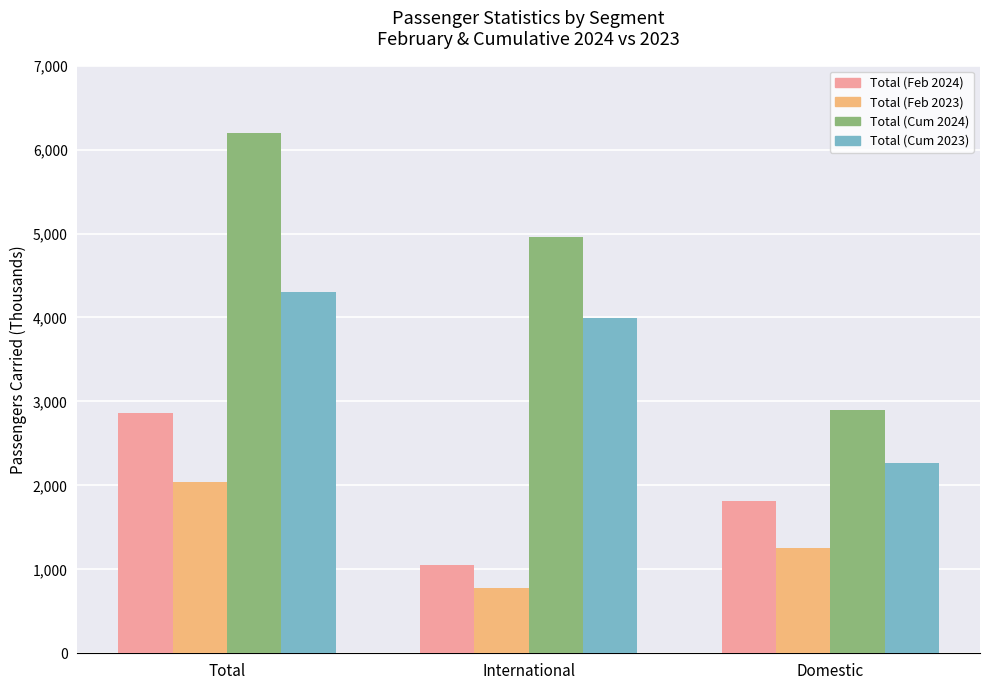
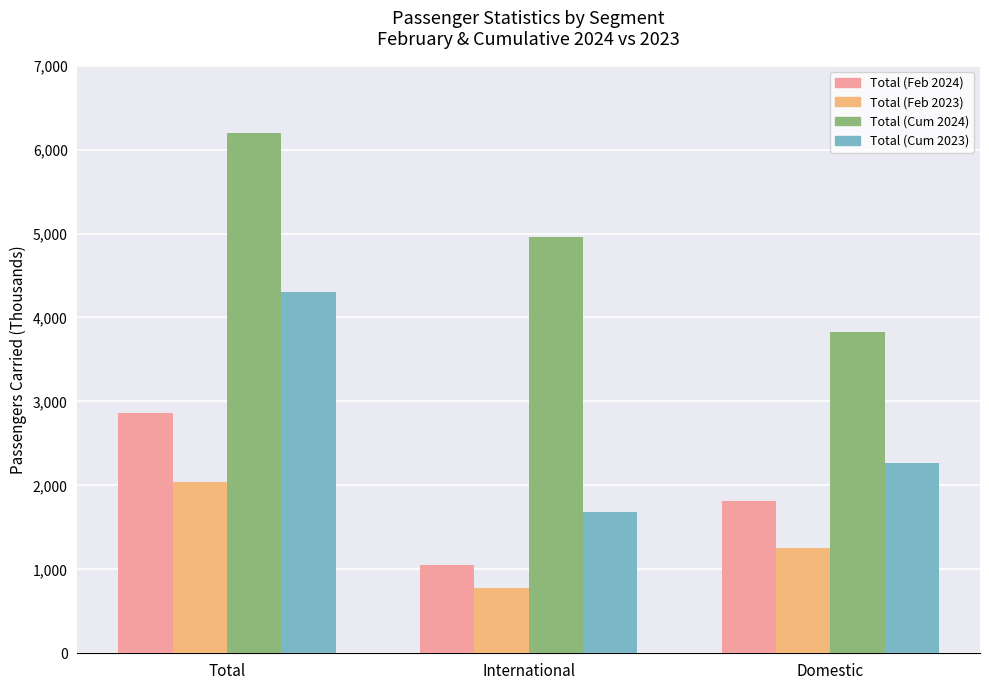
  {
    "Total (Cum 2024)": {
      "Total": "6,200",
      "International": "5,000",
-     "Domestic": "2,900"
+     "Domestic": "3,800"
    },
    "Total (Cum 2023)": {
      "Total": "4,300",
-     "International": "4,000",
+     "International": "1,700",
      "Domestic": "2,300"
    }
  }
